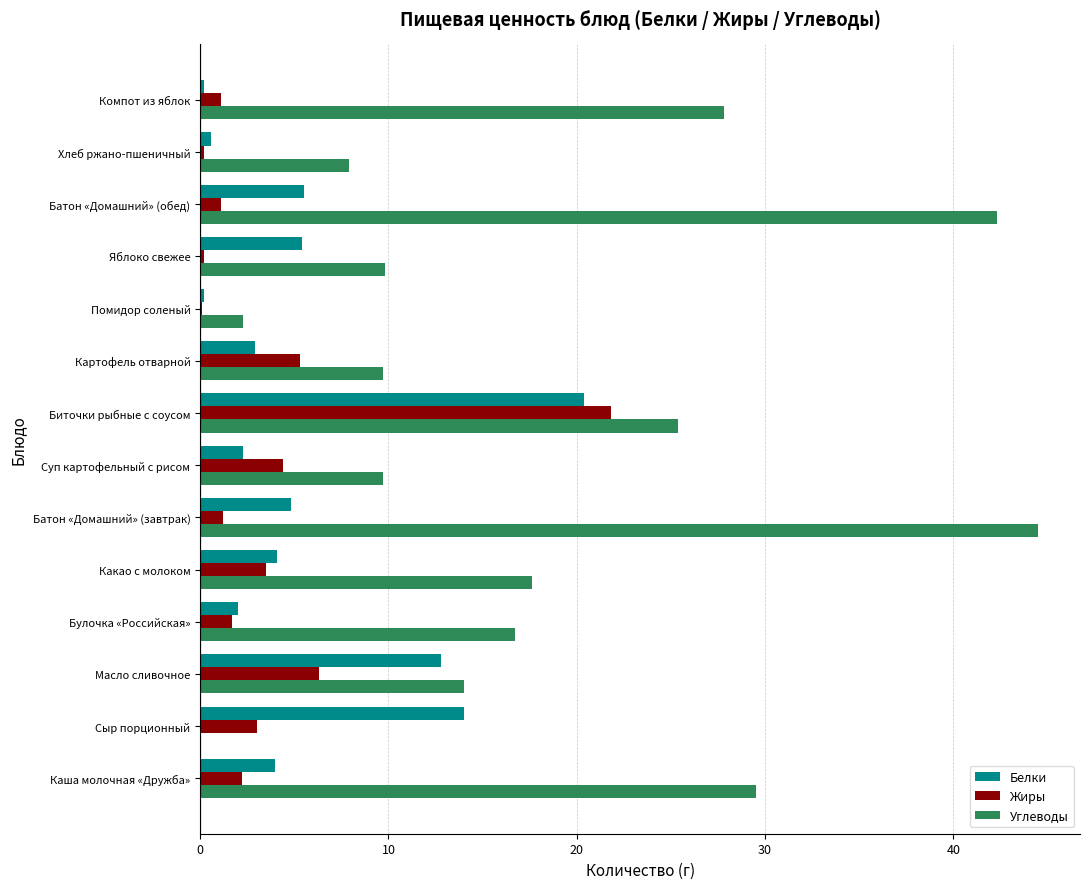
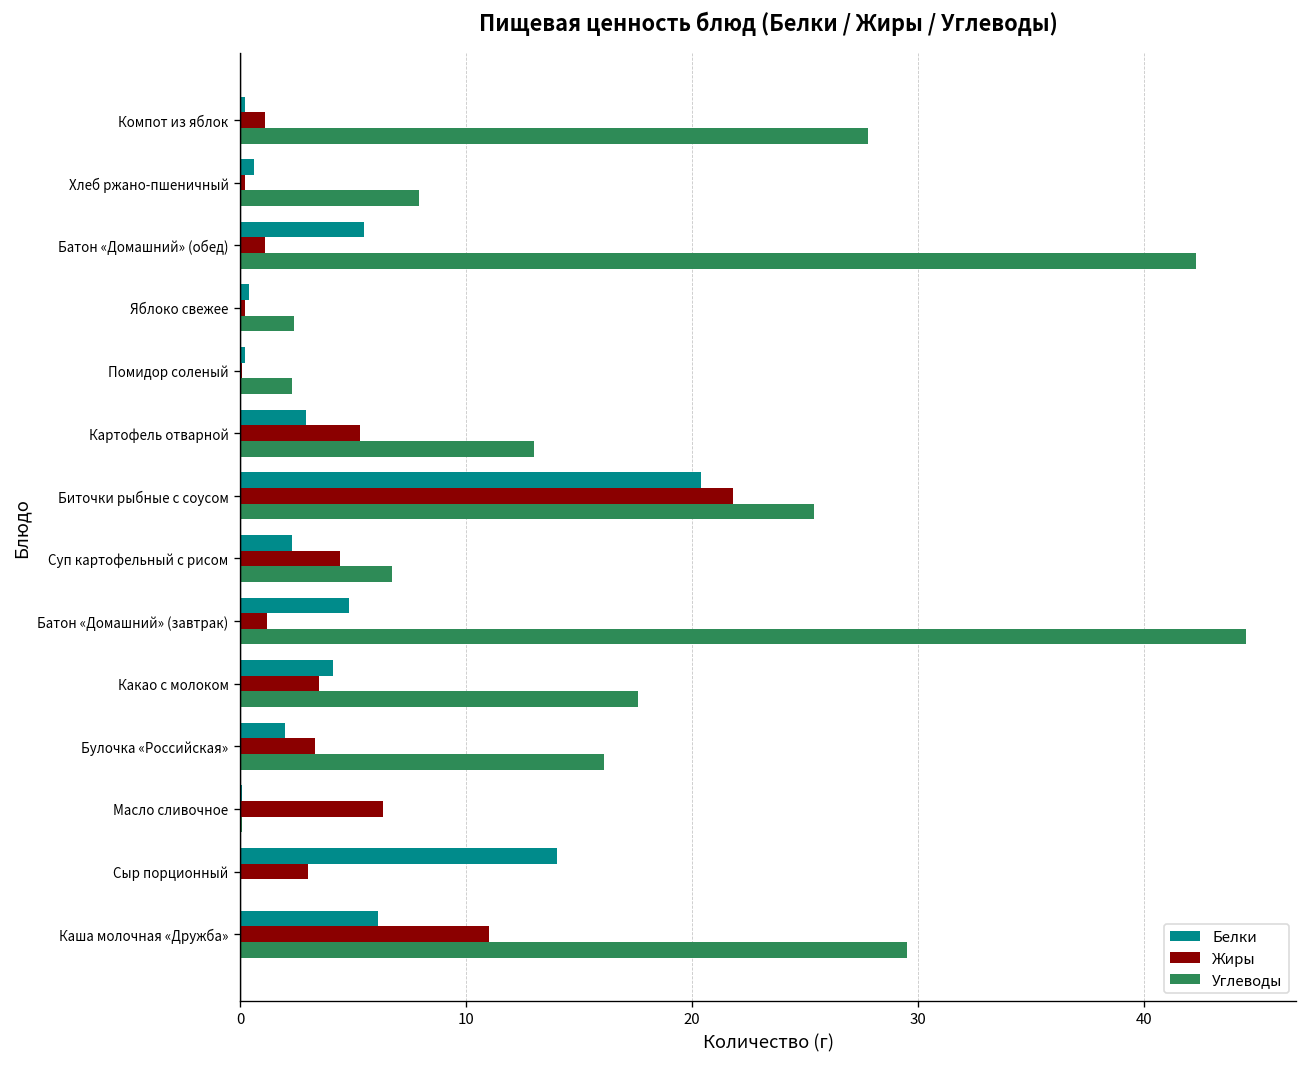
  {
    "Белки": {
      "Компот из яблок": 0.2,
      "Хлеб ржано-пшеничный": 0.6,
      "Батон «Домашний» (обед)": 5.5,
-     "Яблоко свежее": 5.4,
+     "Яблоко свежее": 0.4,
      "Помидор соленый": 0.2,
      "Картофель отварной": 2.9,
      "Биточки рыбные с соусом": 20.4,
      "Суп картофельный с рисом": 2.3,
      "Батон «Домашний» (завтрак)": 4.8,
      "Какао с молоком": 4.1,
      "Булочка «Российская»": 2.0,
-     "Масло сливочное": 12.8,
+     "Масло сливочное": 0.1,
      "Сыр порционный": 14.0,
-     "Каша молочная «Дружба»": 4.0
+     "Каша молочная «Дружба»": 6.1
    },
    "Жиры": {
      "Компот из яблок": 1.1,
      "Хлеб ржано-пшеничный": 0.2,
      "Батон «Домашний» (обед)": 1.1,
      "Яблоко свежее": 0.2,
      "Картофель отварной": 5.3,
      "Биточки рыбные с соусом": 21.8,
      "Суп картофельный с рисом": 4.4,
      "Батон «Домашний» (завтрак)": 1.2,
      "Какао с молоком": 3.5,
-     "Булочка «Российская»": 1.7,
+     "Булочка «Российская»": 3.3,
      "Масло сливочное": 6.3,
      "Сыр порционный": 3.0,
-     "Каша молочная «Дружба»": 2.2
+     "Каша молочная «Дружба»": 11.0
    },
    "Углеводы": {
      "Компот из яблок": 27.8,
      "Хлеб ржано-пшеничный": 7.9,
      "Батон «Домашний» (обед)": 42.3,
-     "Яблоко свежее": 9.8,
+     "Яблоко свежее": 2.4,
      "Помидор соленый": 2.3,
-     "Картофель отварной": 9.7,
+     "Картофель отварной": 13.0,
      "Биточки рыбные с соусом": 25.4,
-     "Суп картофельный с рисом": 9.7,
+     "Суп картофельный с рисом": 6.7,
      "Батон «Домашний» (завтрак)": 44.5,
      "Какао с молоком": 17.6,
-     "Булочка «Российская»": 16.7,
-     "Масло сливочное": 14.0,
+     "Булочка «Российская»": 16.1,
+     "Масло сливочное": 0.1,
      "Сыр порционный": 0.0,
      "Каша молочная «Дружба»": 29.5
    }
  }
